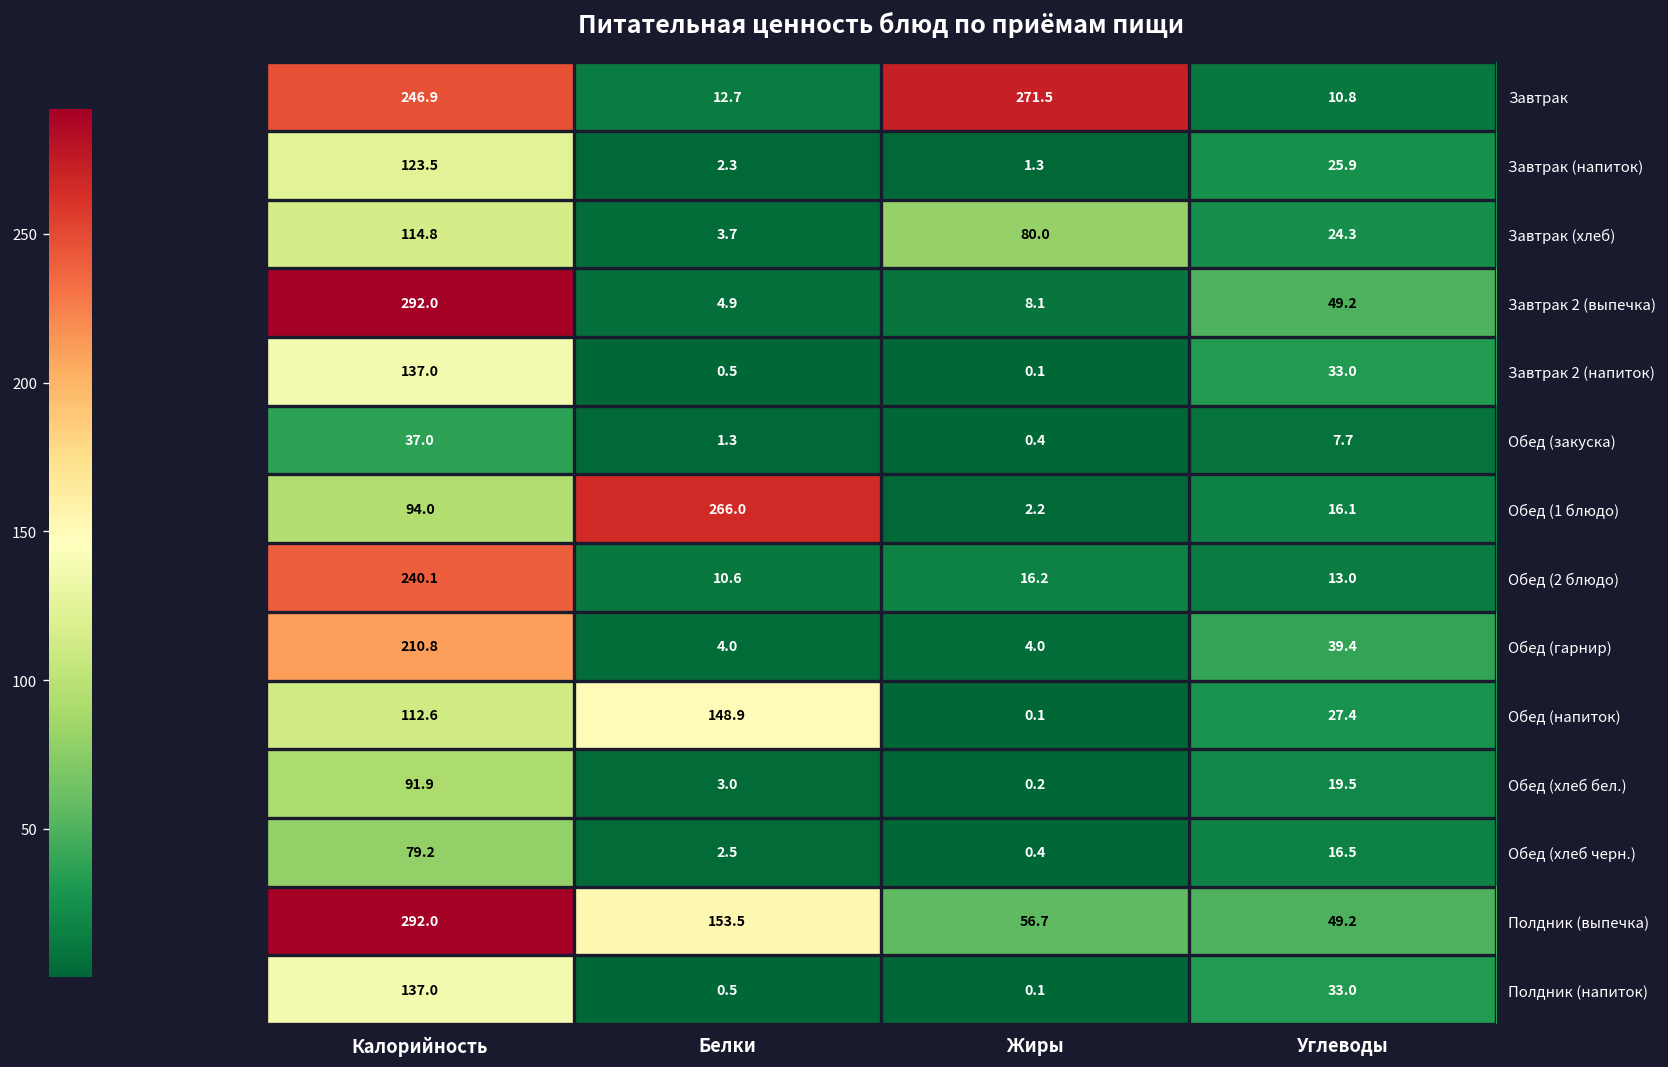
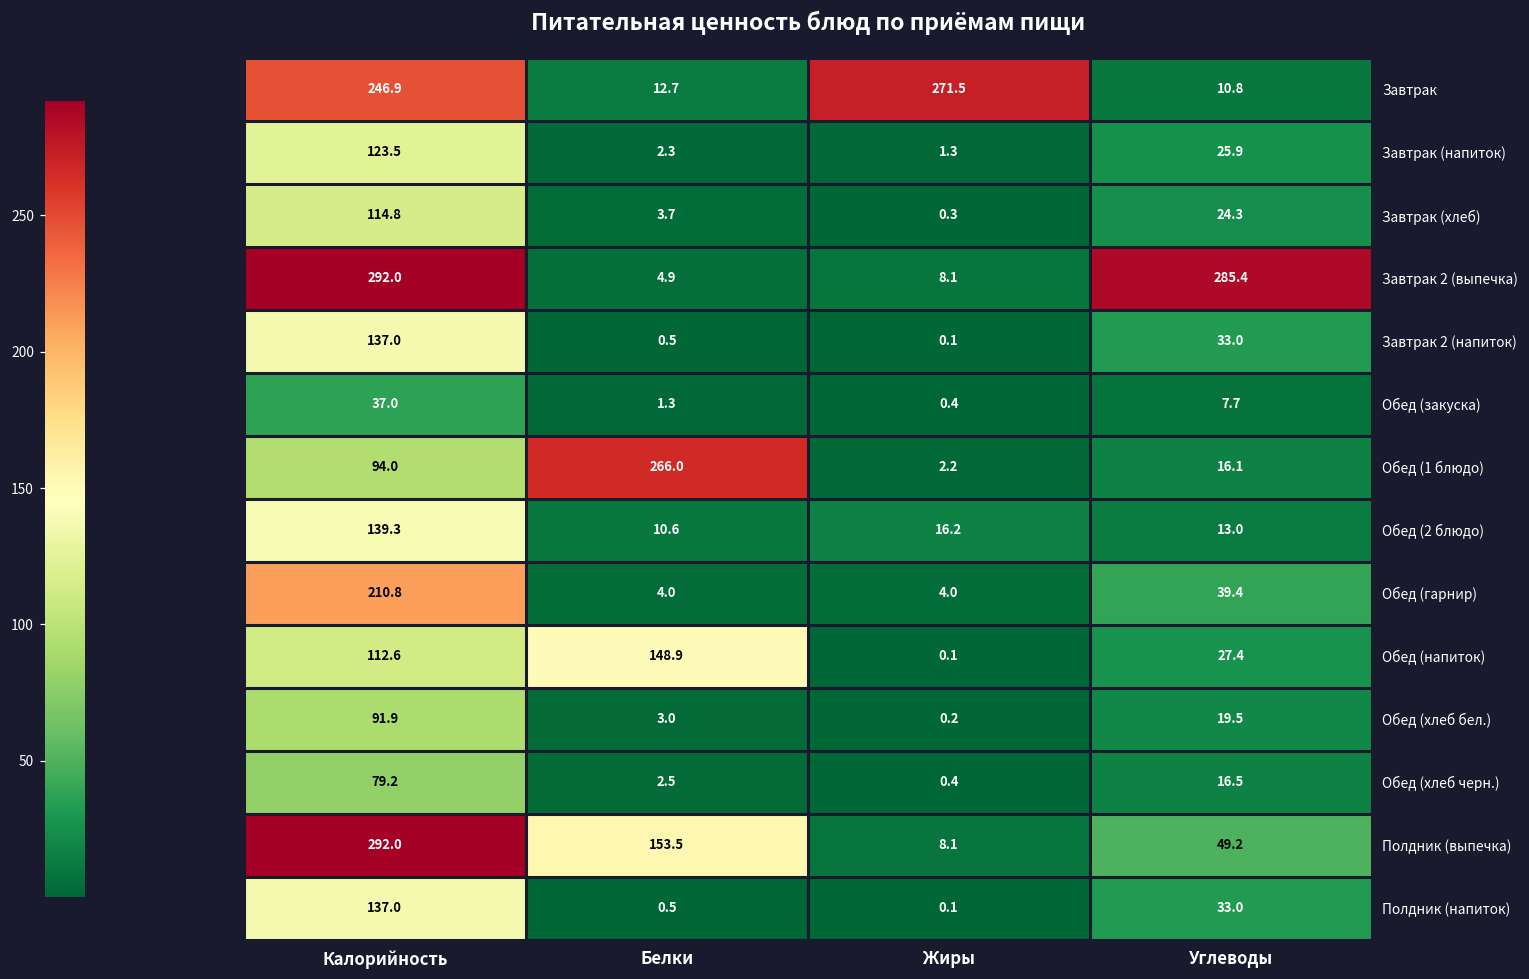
  {
    "Завтрак": {
      "Калорийность": 246.9,
      "Белки": 12.7,
      "Жиры": 271.5,
      "Углеводы": 10.8
    },
    "Завтрак (напиток)": {
      "Калорийность": 123.5,
      "Белки": 2.3,
      "Жиры": 1.3,
      "Углеводы": 25.9
    },
    "Завтрак (хлеб)": {
      "Калорийность": 114.8,
      "Белки": 3.7,
-     "Жиры": 80.0,
+     "Жиры": 0.3,
      "Углеводы": 24.3
    },
    "Завтрак 2 (выпечка)": {
      "Калорийность": 292.0,
      "Белки": 4.9,
      "Жиры": 8.1,
-     "Углеводы": 49.2
+     "Углеводы": 285.4
    },
    "Завтрак 2 (напиток)": {
      "Калорийность": 137.0,
      "Белки": 0.5,
      "Жиры": 0.1,
      "Углеводы": 33.0
    },
    "Обед (закуска)": {
      "Калорийность": 37.0,
      "Белки": 1.3,
      "Жиры": 0.4,
      "Углеводы": 7.7
    },
    "Обед (1 блюдо)": {
      "Калорийность": 94.0,
      "Белки": 266.0,
      "Жиры": 2.2,
      "Углеводы": 16.1
    },
    "Обед (2 блюдо)": {
-     "Калорийность": 240.1,
+     "Калорийность": 139.3,
      "Белки": 10.6,
      "Жиры": 16.2,
      "Углеводы": 13.0
    },
    "Обед (гарнир)": {
      "Калорийность": 210.8,
      "Белки": 4.0,
      "Жиры": 4.0,
      "Углеводы": 39.4
    },
    "Обед (напиток)": {
      "Калорийность": 112.6,
      "Белки": 148.9,
      "Жиры": 0.1,
      "Углеводы": 27.4
    },
    "Обед (хлеб бел.)": {
      "Калорийность": 91.9,
      "Белки": 3.0,
      "Жиры": 0.2,
      "Углеводы": 19.5
    },
    "Обед (хлеб черн.)": {
      "Калорийность": 79.2,
      "Белки": 2.5,
      "Жиры": 0.4,
      "Углеводы": 16.5
    },
    "Полдник (выпечка)": {
      "Калорийность": 292.0,
      "Белки": 153.5,
-     "Жиры": 56.7,
+     "Жиры": 8.1,
      "Углеводы": 49.2
    },
    "Полдник (напиток)": {
      "Калорийность": 137.0,
      "Белки": 0.5,
      "Жиры": 0.1,
      "Углеводы": 33.0
    }
  }
